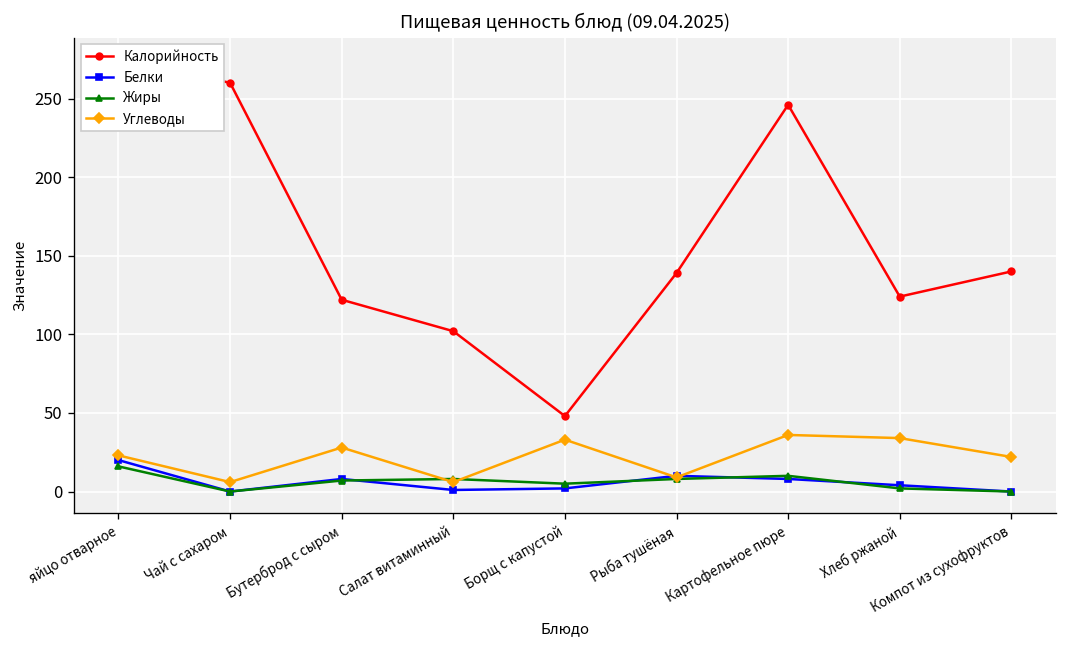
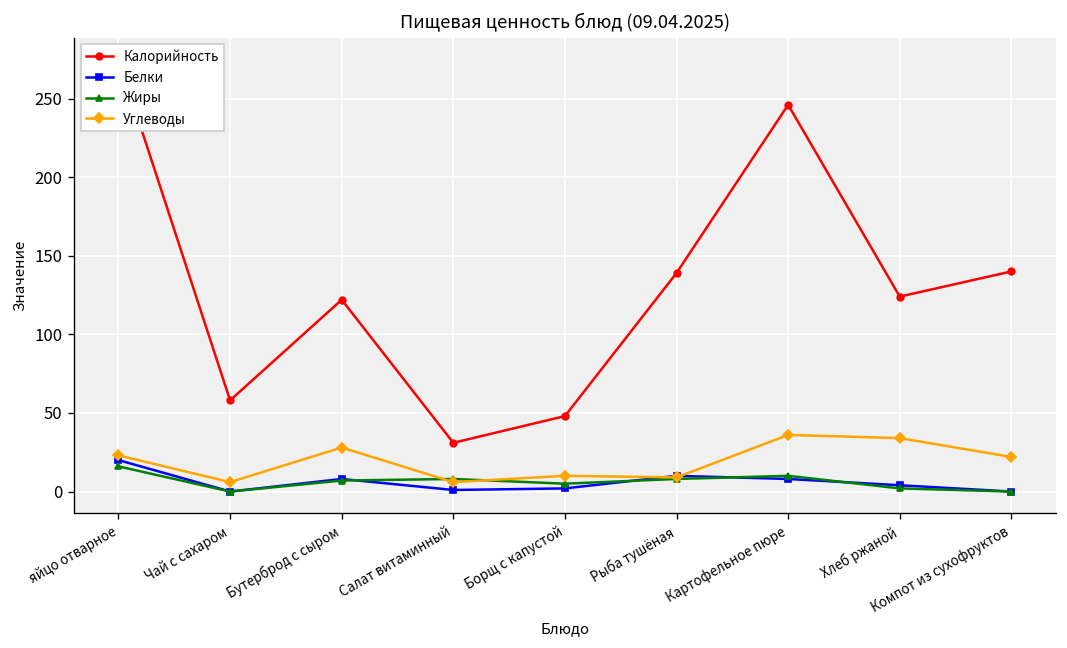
  {
    "Калорийность": {
-     "Чай с сахаром": 260,
+     "Чай с сахаром": 58,
      "Бутерброд с сыром": 122,
-     "Салат витаминный": 102,
+     "Салат витаминный": 31,
      "Борщ с капустой": 48,
      "Рыба тушёная": 139,
      "Картофельное пюре": 246,
      "Хлеб ржаной": 124,
      "Компот из сухофруктов": 140
    },
    "Белки": {
      "яйцо отварное": 20,
      "Салат витаминный": 1,
      "Борщ с капустой": 2,
      "Картофельное пюре": 8,
      "Хлеб ржаной": 4
    },
    "Жиры": {
      "яйцо отварное": 16,
      "Салат витаминный": 8,
      "Борщ с капустой": 5,
      "Картофельное пюре": 10,
      "Хлеб ржаной": 2
    },
    "Углеводы": {
      "яйцо отварное": 23,
      "Чай с сахаром": 6,
      "Бутерброд с сыром": 28,
      "Салат витаминный": 6,
-     "Борщ с капустой": 33,
+     "Борщ с капустой": 10,
      "Картофельное пюре": 36,
      "Хлеб ржаной": 34,
      "Компот из сухофруктов": 22
    }
  }
